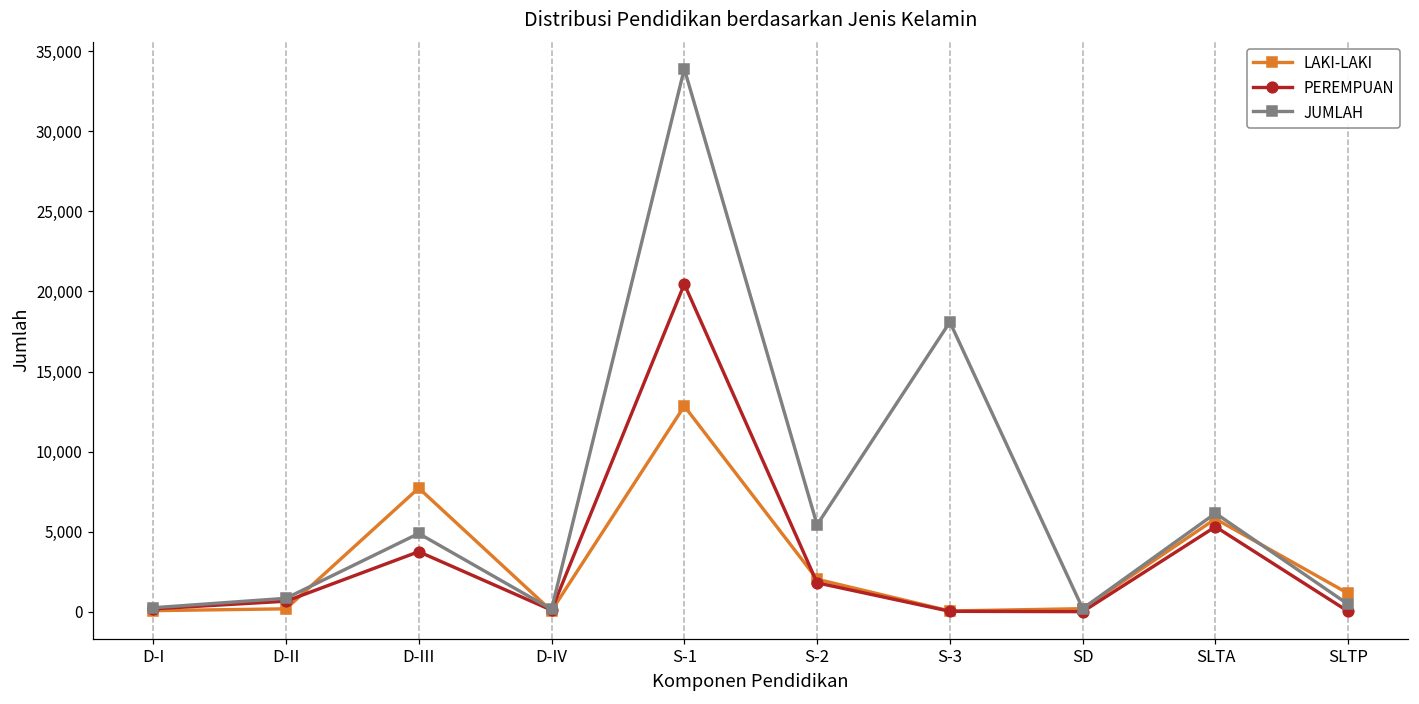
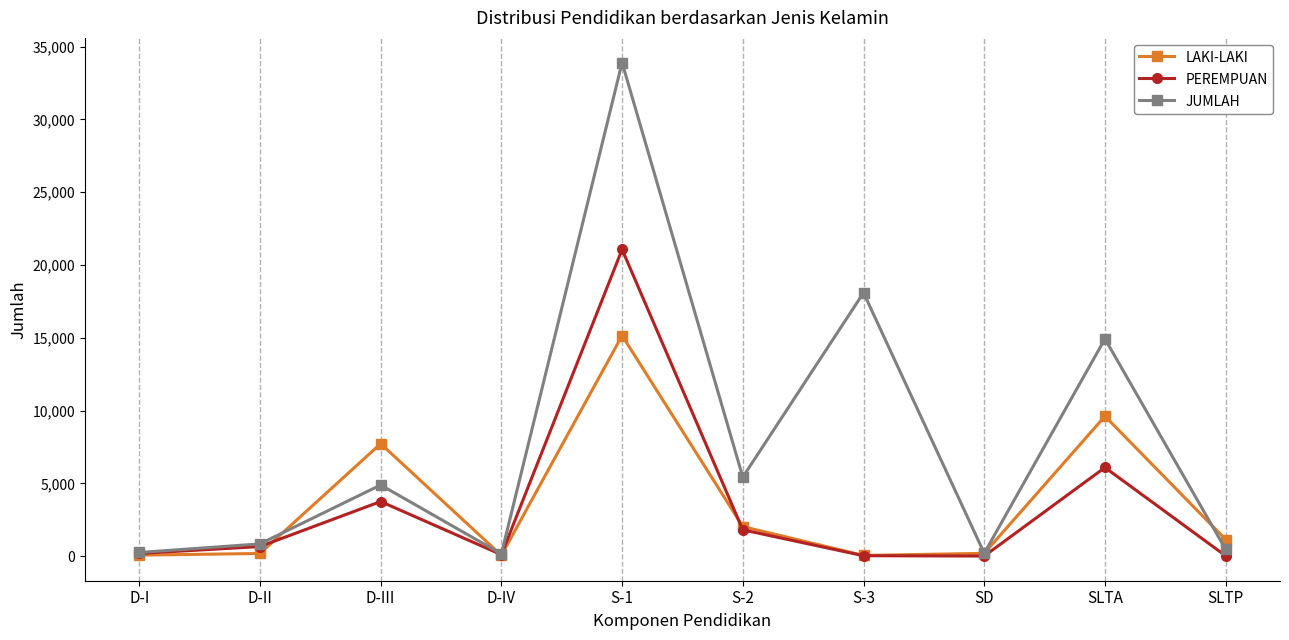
  {
    "LAKI-LAKI": {
      "D-II": "200",
      "D-III": "7,700",
-     "S-1": "12,800",
+     "S-1": "15,200",
      "S-2": "2,000",
-     "SLTA": "5,800",
+     "SLTA": "9,600",
      "SLTP": "1,100"
    },
    "PEREMPUAN": {
      "D-II": "700",
      "D-III": "3,800",
-     "S-1": "20,500",
+     "S-1": "21,100",
      "S-2": "1,800",
      "SD": "0",
-     "SLTA": "5,300",
+     "SLTA": "6,100",
      "SLTP": "0"
    },
    "JUMLAH": {
      "D-II": "800",
      "D-III": "4,900",
      "S-1": "33,900",
      "S-2": "5,400",
      "S-3": "18,100",
-     "SLTA": "6,100",
+     "SLTA": "14,900",
      "SLTP": "500"
    }
  }
